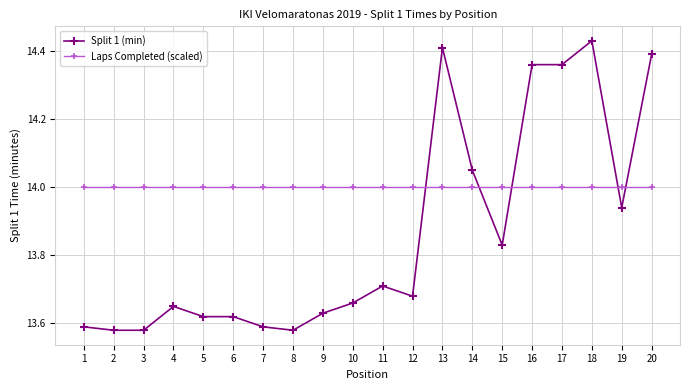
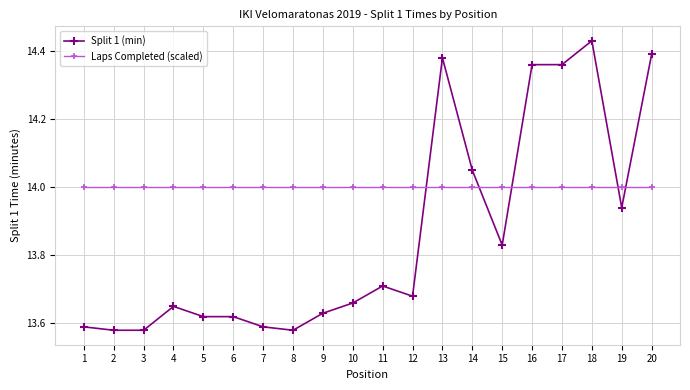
  {
    "Split 1 (min)": {
      "1": 13.59,
      "2": 13.58,
      "3": 13.58,
      "4": 13.65,
      "5": 13.62,
      "6": 13.62,
      "7": 13.59,
      "8": 13.58,
      "9": 13.63,
      "10": 13.66,
      "11": 13.71,
      "12": 13.68,
-     "13": 14.41,
+     "13": 14.38,
      "14": 14.05,
      "15": 13.83,
      "16": 14.36,
      "17": 14.36,
      "18": 14.43,
      "19": 13.94,
      "20": 14.39
    },
    "Laps Completed (scaled)": {
      "1": 14.00,
      "2": 14.00,
      "3": 14.00,
      "4": 14.00,
      "5": 14.00,
      "6": 14.00,
      "7": 14.00,
      "8": 14.00,
      "9": 14.00,
      "10": 14.00,
      "11": 14.00,
      "12": 14.00,
      "13": 14.00,
      "14": 14.00,
      "15": 14.00,
      "16": 14.00,
      "17": 14.00,
      "18": 14.00,
      "19": 14.00,
      "20": 14.00
    }
  }
